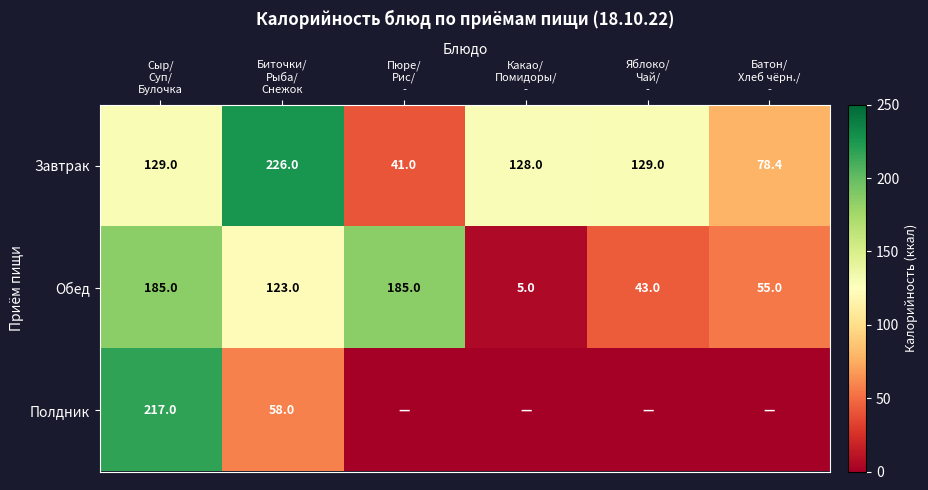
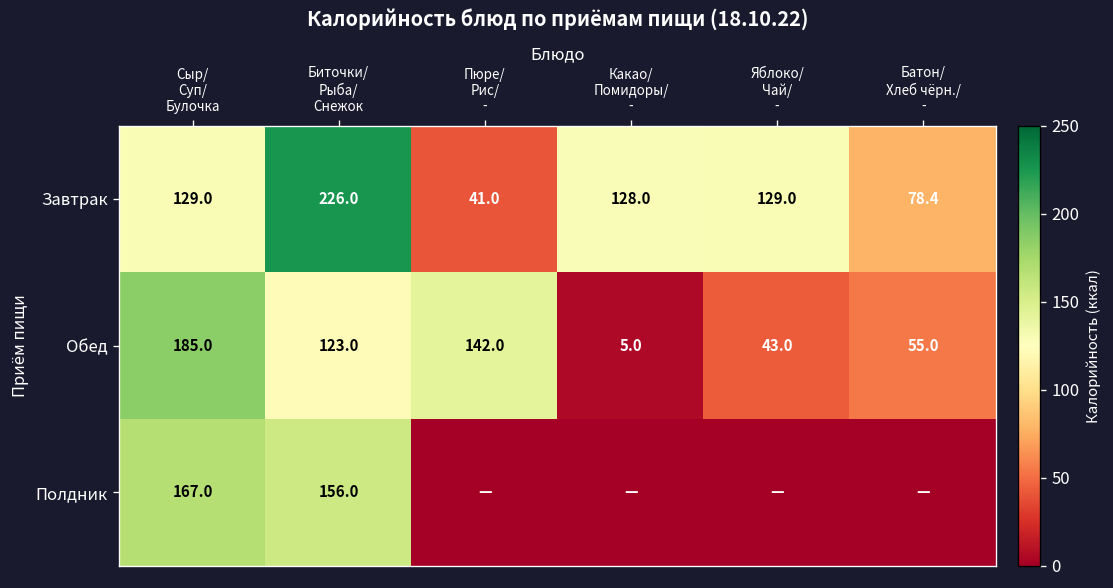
  {
    "Завтрак": {
      "Сыр/ Суп/ Булочка": 129.0,
      "Биточки/ Рыба/ Снежок": 226.0,
      "Пюре/ Рис/ -": 41.0,
      "Какао/ Помидоры/ -": 128.0,
      "Яблоко/ Чай/ -": 129.0,
      "Батон/ Хлеб чёрн./ -": 78.4
    },
    "Обед": {
      "Сыр/ Суп/ Булочка": 185.0,
      "Биточки/ Рыба/ Снежок": 123.0,
-     "Пюре/ Рис/ -": 185.0,
+     "Пюре/ Рис/ -": 142.0,
      "Какао/ Помидоры/ -": 5.0,
      "Яблоко/ Чай/ -": 43.0,
      "Батон/ Хлеб чёрн./ -": 55.0
    },
    "Полдник": {
-     "Сыр/ Суп/ Булочка": 217.0,
-     "Биточки/ Рыба/ Снежок": 58.0
+     "Сыр/ Суп/ Булочка": 167.0,
+     "Биточки/ Рыба/ Снежок": 156.0
    }
  }
